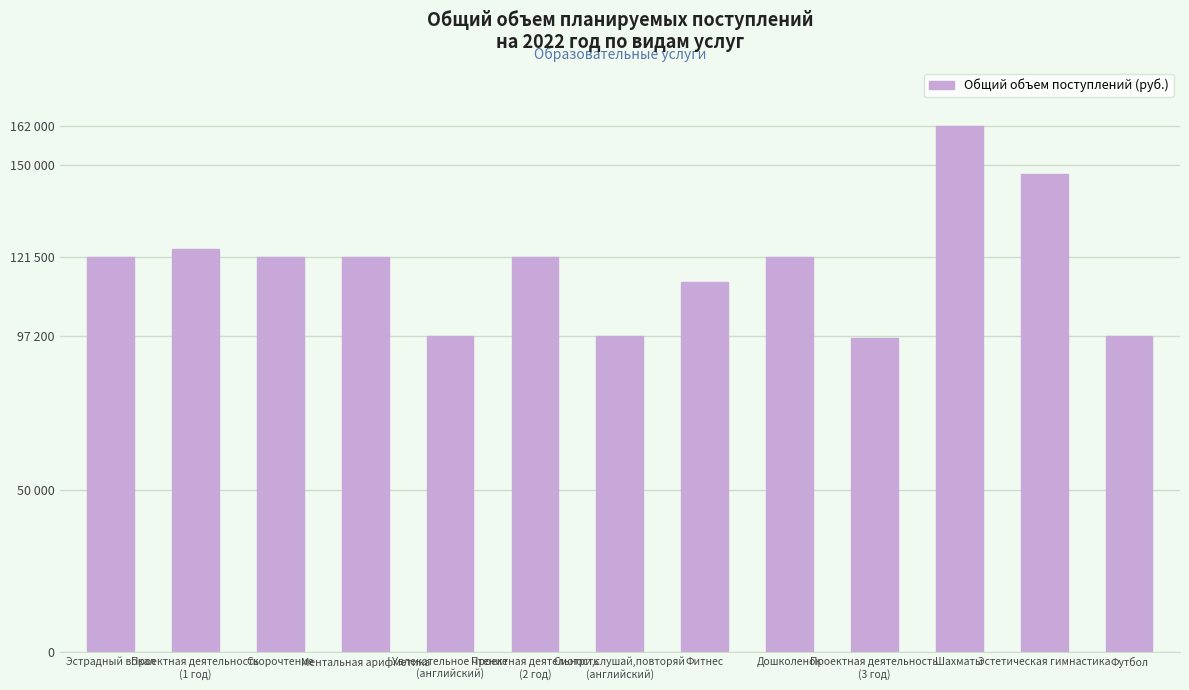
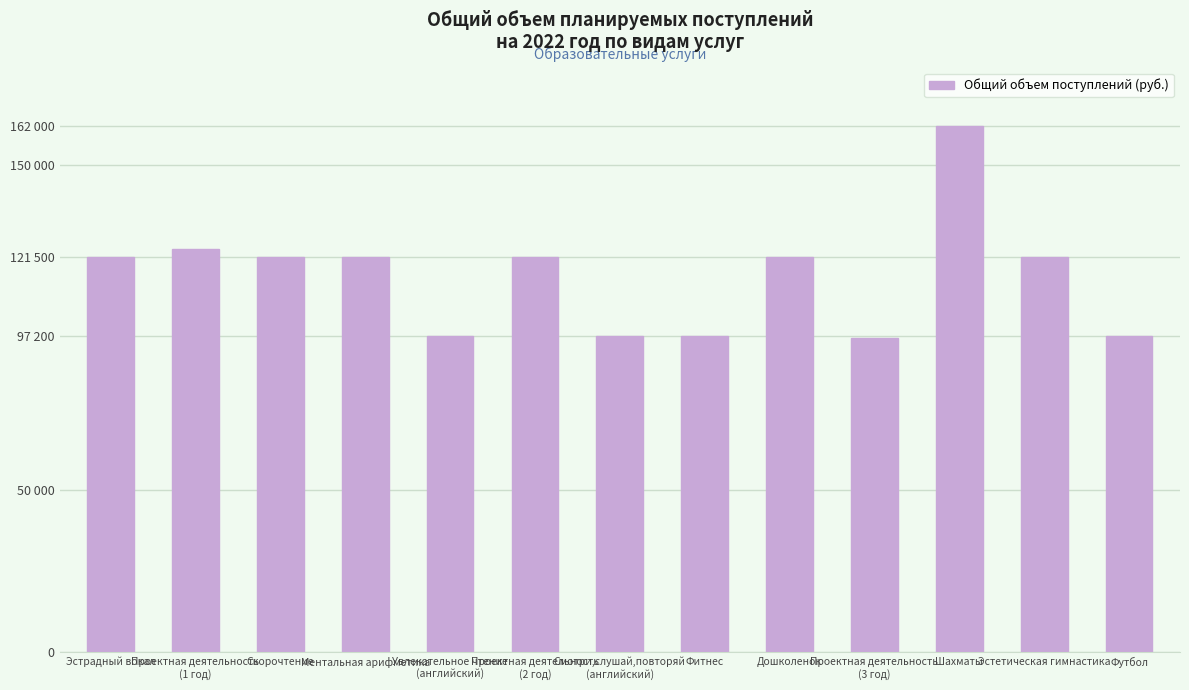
  {
    "Проектная деятельность (1 год)": 124000,
-   "Фитнес": 114000,
+   "Фитнес": 97000,
    "Проектная деятельность (3 год)": 97000,
    "Шахматы": 162000,
-   "Эстетическая гимнастика": 147000,
+   "Эстетическая гимнастика": 122000,
    "Футбол": 97000
  }
